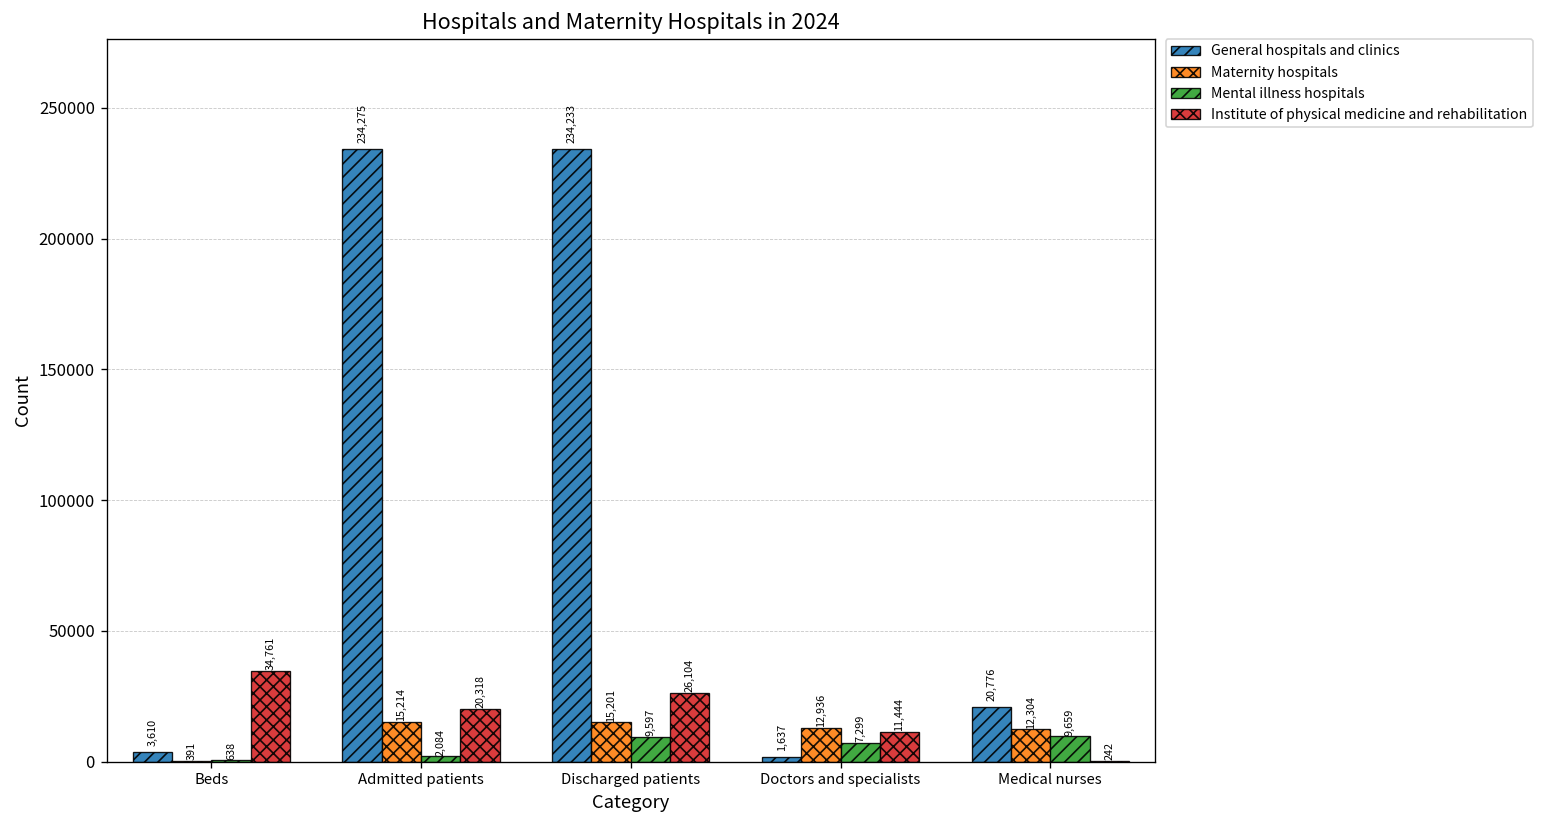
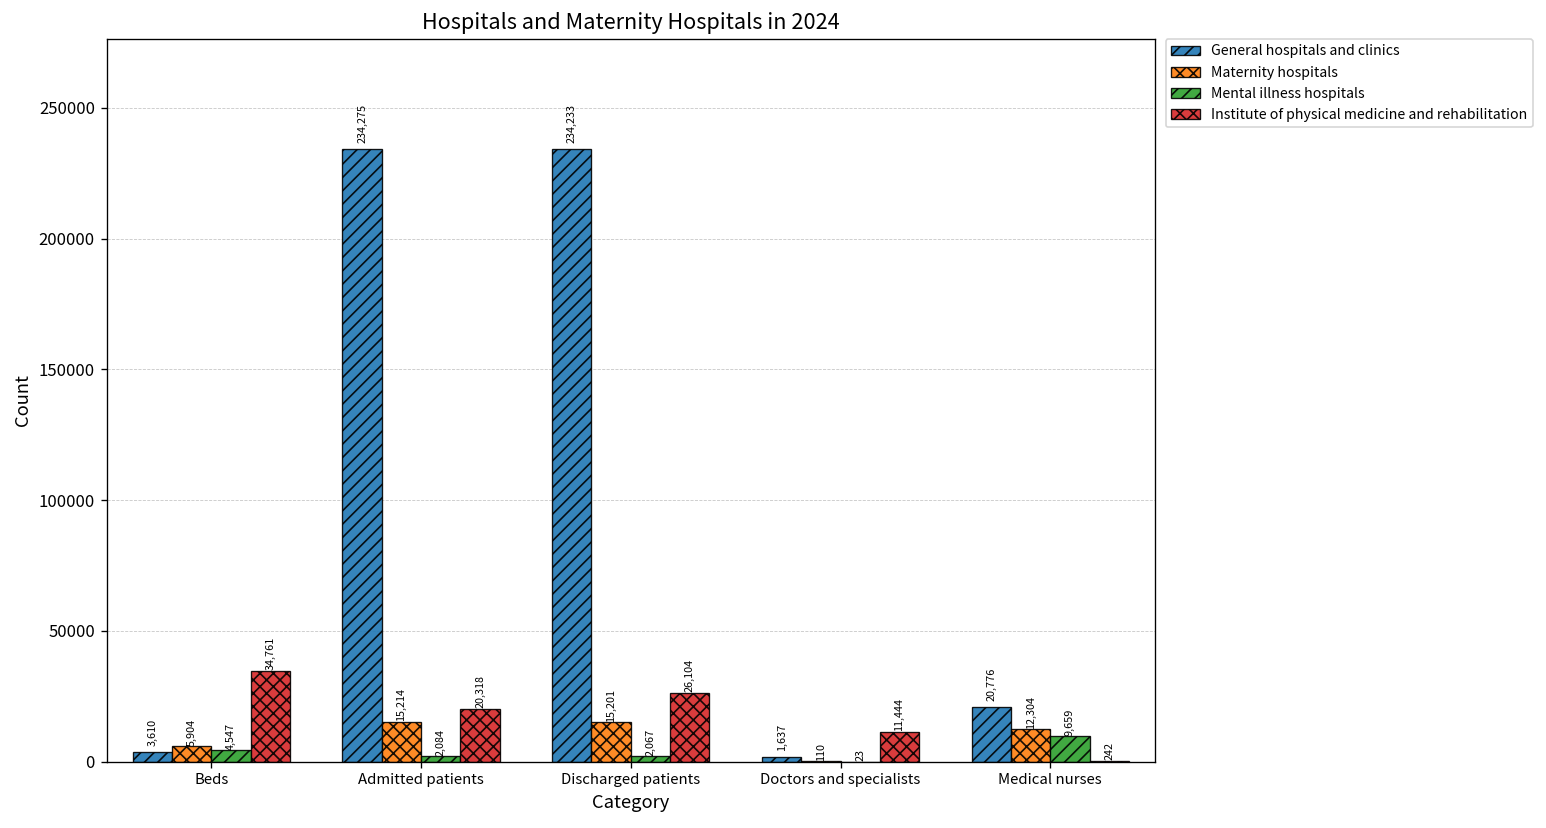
  {
    "General hospitals and clinics": {
      "Beds": "3,610",
      "Admitted patients": "234,275",
      "Discharged patients": "234,233",
      "Doctors and specialists": "1,637",
      "Medical nurses": "20,776"
    },
    "Maternity hospitals": {
-     "Beds": "391",
+     "Beds": "5,904",
      "Admitted patients": "15,214",
      "Discharged patients": "15,201",
-     "Doctors and specialists": "12,936",
+     "Doctors and specialists": "110",
      "Medical nurses": "12,304"
    },
    "Mental illness hospitals": {
-     "Beds": "638",
+     "Beds": "4,547",
      "Admitted patients": "2,084",
-     "Discharged patients": "9,597",
-     "Doctors and specialists": "7,299",
+     "Discharged patients": "2,067",
+     "Doctors and specialists": "23",
      "Medical nurses": "9,659"
    },
    "Institute of physical medicine and rehabilitation": {
      "Beds": "34,761",
      "Admitted patients": "20,318",
      "Discharged patients": "26,104",
      "Doctors and specialists": "11,444",
      "Medical nurses": "242"
    }
  }
